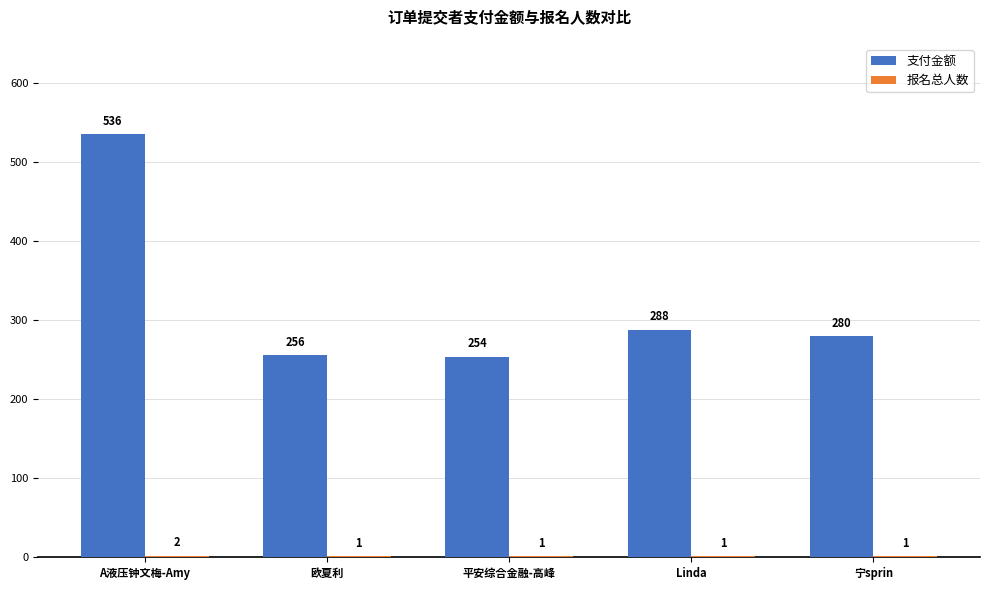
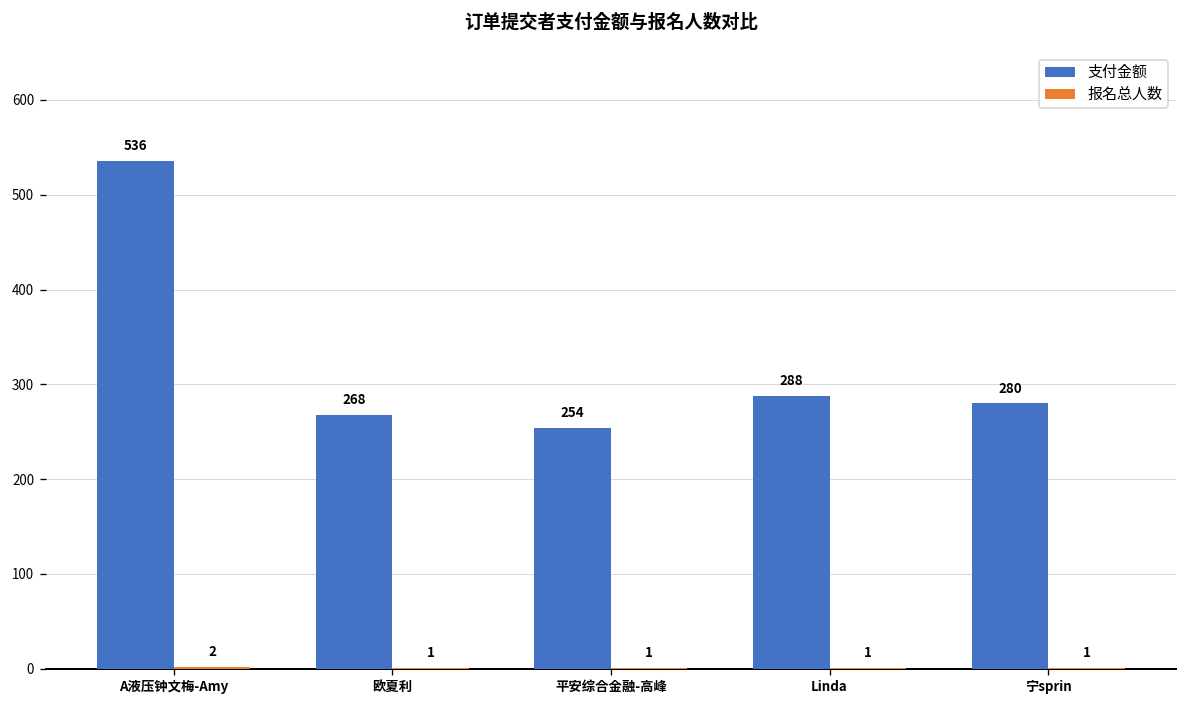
  {
    "支付金额": {
      "A液压钟文梅-Amy": 536,
-     "欧夏利": 256,
+     "欧夏利": 268,
      "平安综合金融-高峰": 254,
      "Linda": 288,
      "宁sprin": 280
    },
    "报名总人数": {
      "A液压钟文梅-Amy": 2,
      "欧夏利": 1,
      "平安综合金融-高峰": 1,
      "Linda": 1,
      "宁sprin": 1
    }
  }
